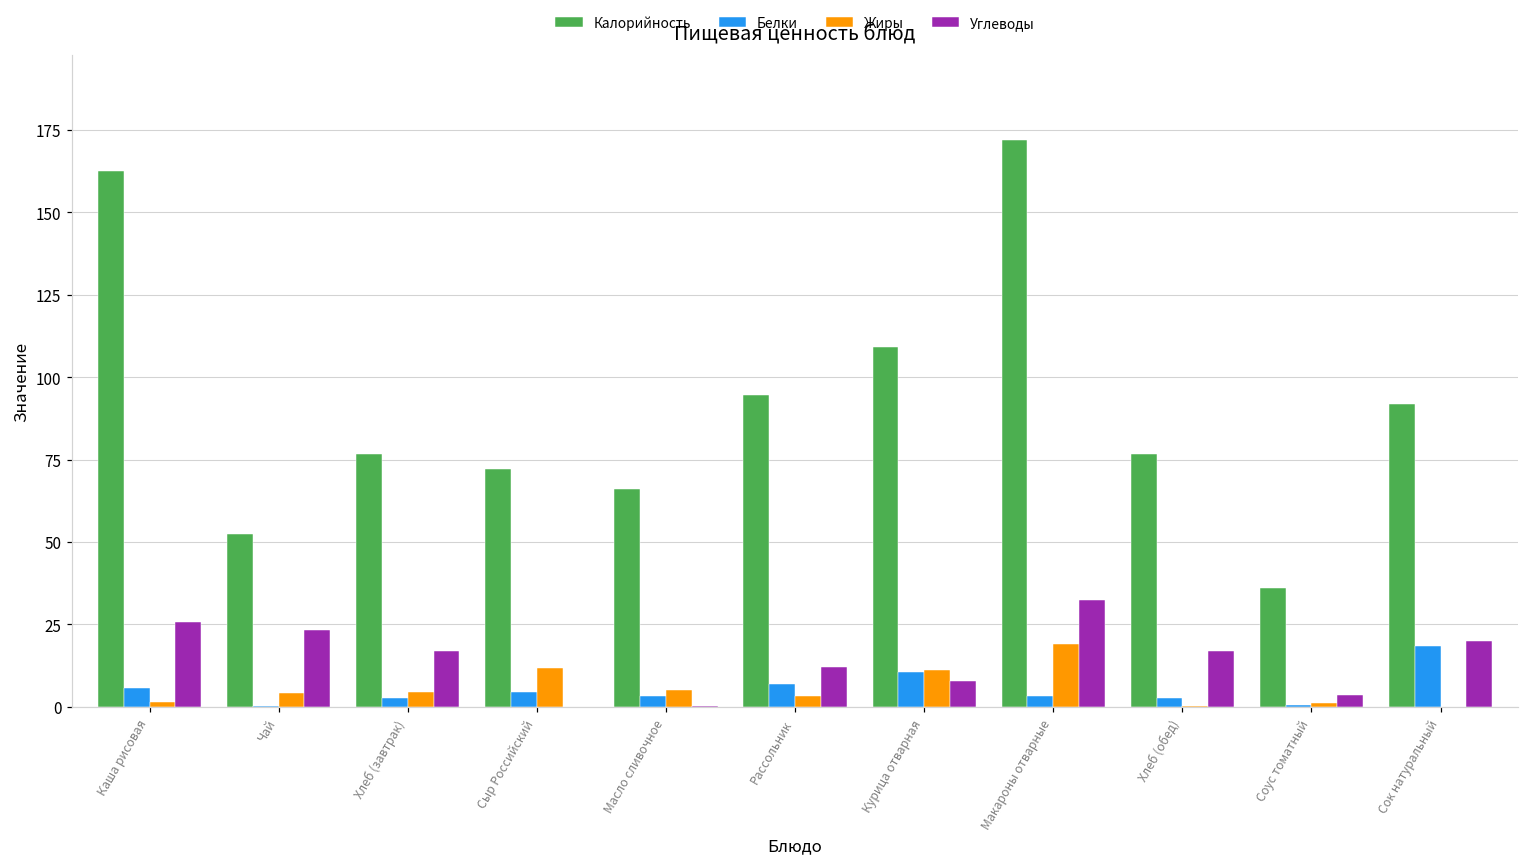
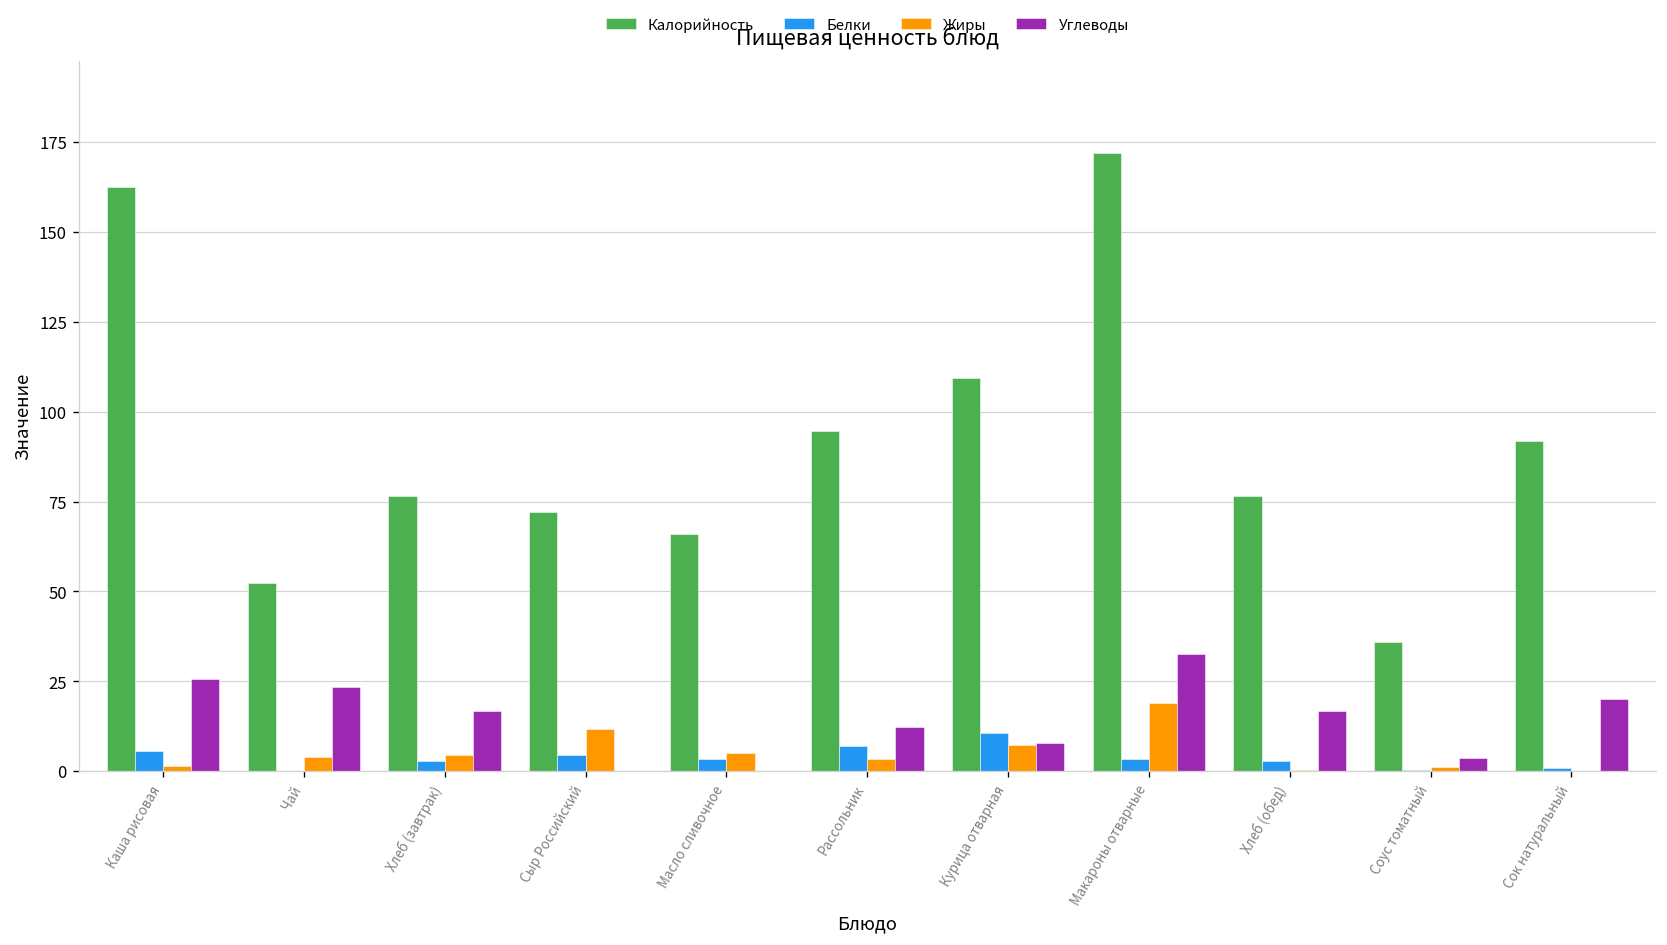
  {
    "Калорийность": {
      "Каша рисовая": 163,
      "Чай": 53,
      "Хлеб (завтрак)": 77,
      "Сыр Российский": 72,
      "Масло сливочное": 66,
      "Рассольник": 95,
      "Курица отварная": 109,
      "Макароны отварные": 172,
      "Хлеб (обед)": 77,
      "Соус томатный": 36,
      "Сок натуральный": 92
    },
    "Белки": {
      "Каша рисовая": 6,
      "Хлеб (завтрак)": 3,
      "Сыр Российский": 5,
      "Масло сливочное": 3,
      "Рассольник": 7,
      "Курица отварная": 11,
      "Макароны отварные": 3,
      "Хлеб (обед)": 3,
-     "Сок натуральный": 18
+     "Сок натуральный": 1
    },
    "Жиры": {
      "Каша рисовая": 1,
      "Чай": 4,
      "Хлеб (завтрак)": 5,
      "Сыр Российский": 12,
      "Масло сливочное": 5,
      "Рассольник": 3,
-     "Курица отварная": 11,
+     "Курица отварная": 7,
      "Макароны отварные": 19,
      "Соус томатный": 1,
      "Сок натуральный": 0
    },
    "Углеводы": {
      "Каша рисовая": 26,
      "Чай": 23,
      "Хлеб (завтрак)": 17,
      "Сыр Российский": 0,
      "Рассольник": 12,
      "Курица отварная": 8,
      "Макароны отварные": 33,
      "Хлеб (обед)": 17,
      "Соус томатный": 4,
      "Сок натуральный": 20
    }
  }
